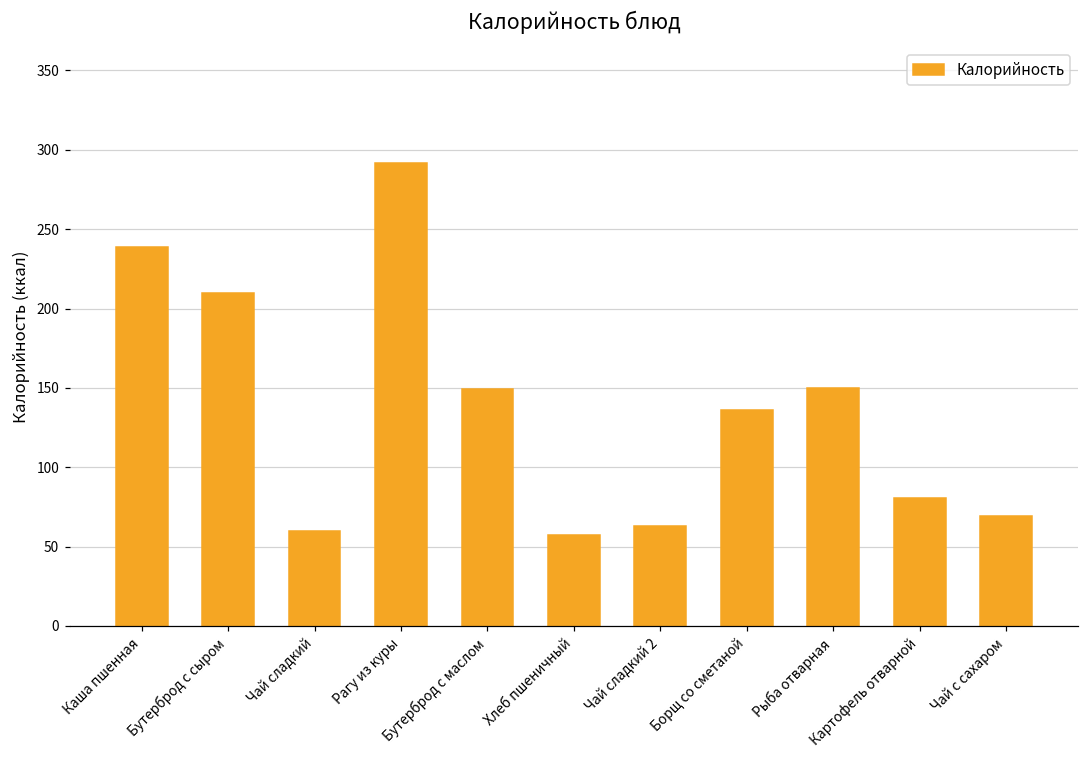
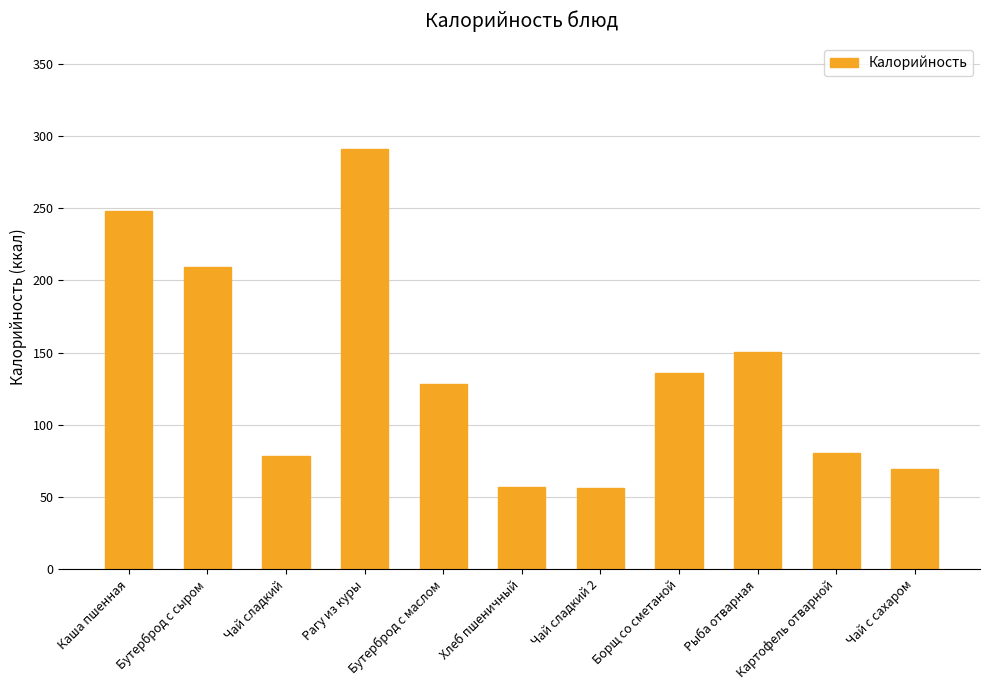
  {
-   "Каша пшенная": 239,
+   "Каша пшенная": 248,
    "Бутерброд с сыром": 210,
-   "Чай сладкий": 60,
+   "Чай сладкий": 78,
    "Рагу из куры": 291,
-   "Бутерброд с маслом": 149,
+   "Бутерброд с маслом": 128,
    "Хлеб пшеничный": 57,
-   "Чай сладкий 2": 63,
+   "Чай сладкий 2": 56,
    "Борщ со сметаной": 136,
    "Рыба отварная": 150,
    "Картофель отварной": 80,
    "Чай с сахаром": 69
  }
